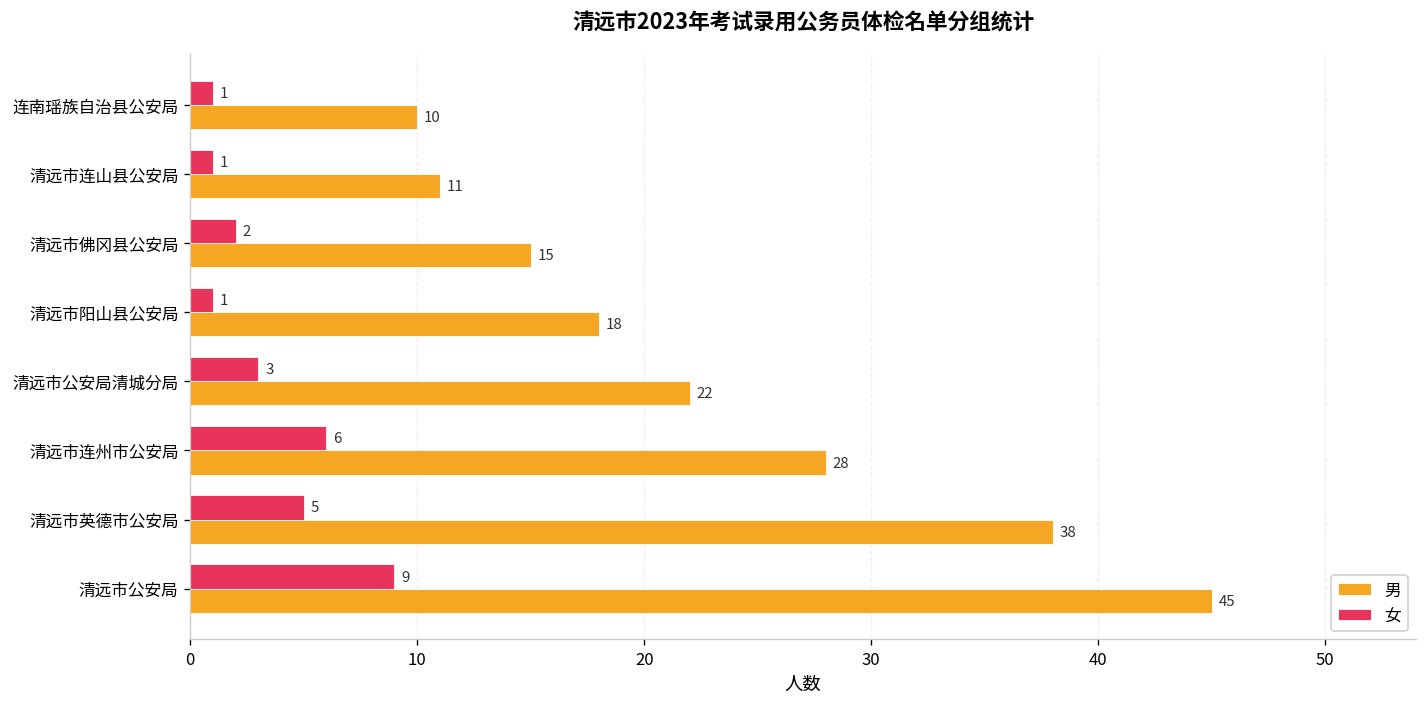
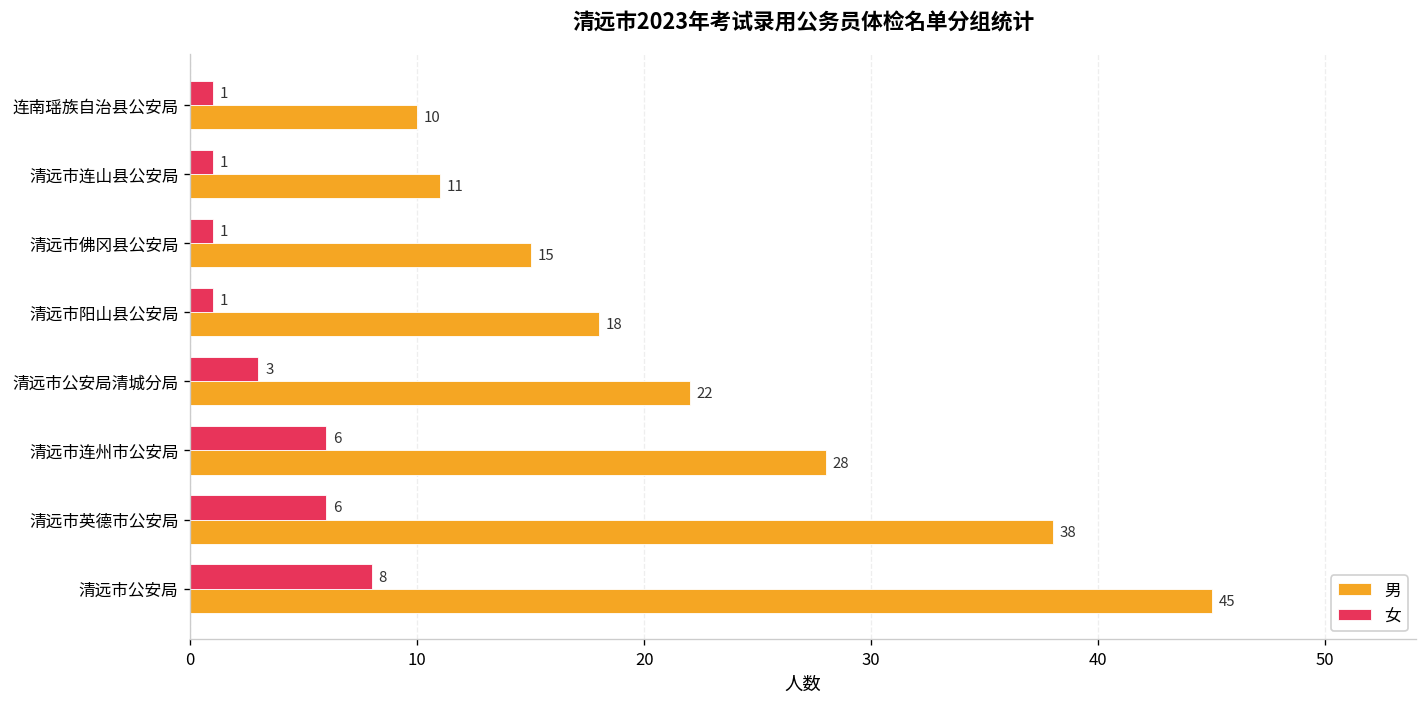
  {
    "男": {
      "连南瑶族自治县公安局": 10,
      "清远市连山县公安局": 11,
      "清远市佛冈县公安局": 15,
      "清远市阳山县公安局": 18,
      "清远市公安局清城分局": 22,
      "清远市连州市公安局": 28,
      "清远市英德市公安局": 38,
      "清远市公安局": 45
    },
    "女": {
      "连南瑶族自治县公安局": 1,
      "清远市连山县公安局": 1,
-     "清远市佛冈县公安局": 2,
+     "清远市佛冈县公安局": 1,
      "清远市阳山县公安局": 1,
      "清远市公安局清城分局": 3,
      "清远市连州市公安局": 6,
-     "清远市英德市公安局": 5,
-     "清远市公安局": 9
+     "清远市英德市公安局": 6,
+     "清远市公安局": 8
    }
  }
